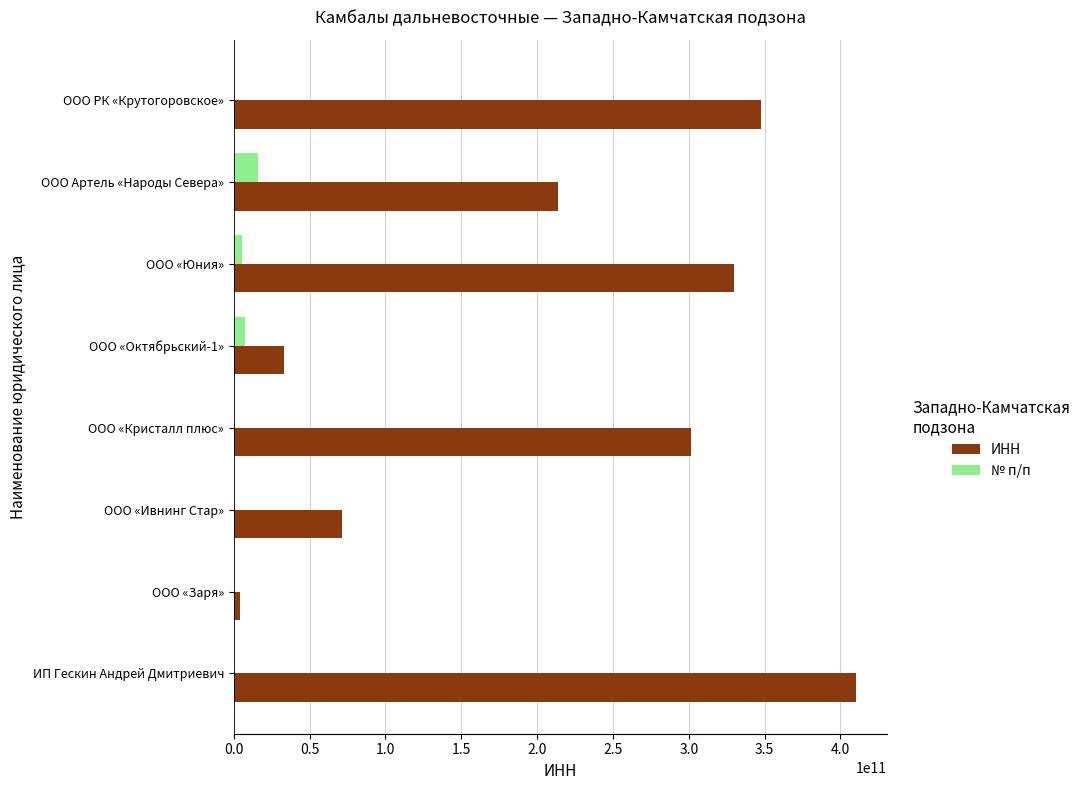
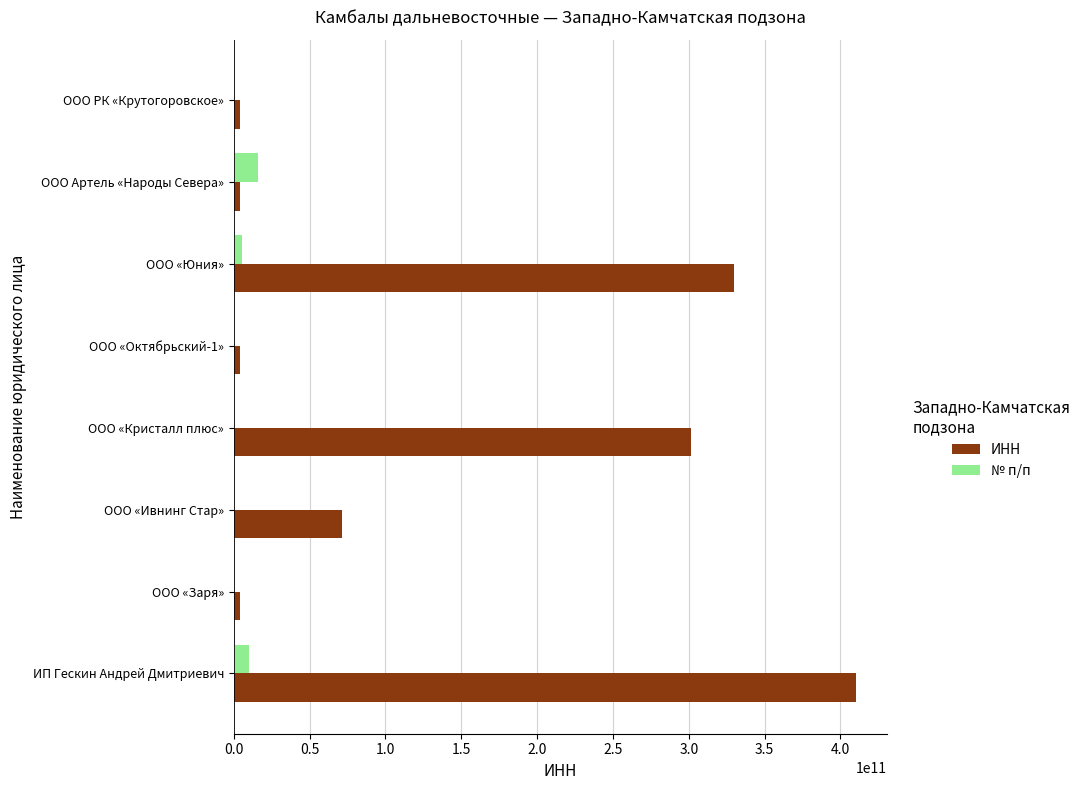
  {
    "ИНН": {
-     "ООО РК «Крутогоровское»": 348000000000,
-     "ООО Артель «Народы Севера»": 214000000000,
+     "ООО РК «Крутогоровское»": 4000000000,
+     "ООО Артель «Народы Севера»": 4000000000,
      "ООО «Юния»": 330000000000,
-     "ООО «Октябрьский-1»": 33000000000,
+     "ООО «Октябрьский-1»": 4000000000,
      "ООО «Кристалл плюс»": 301000000000,
      "ООО «Ивнинг Стар»": 71000000000,
      "ООО «Заря»": 4000000000,
      "ИП Гескин Андрей Дмитриевич": 410000000000
    },
    "№ п/п": {
      "ООО Артель «Народы Севера»": 16000000000,
      "ООО «Юния»": 6000000000,
-     "ООО «Октябрьский-1»": 7000000000,
-     "ИП Гескин Андрей Дмитриевич": 0
+     "ООО «Октябрьский-1»": 0,
+     "ИП Гескин Андрей Дмитриевич": 10000000000
    }
  }
